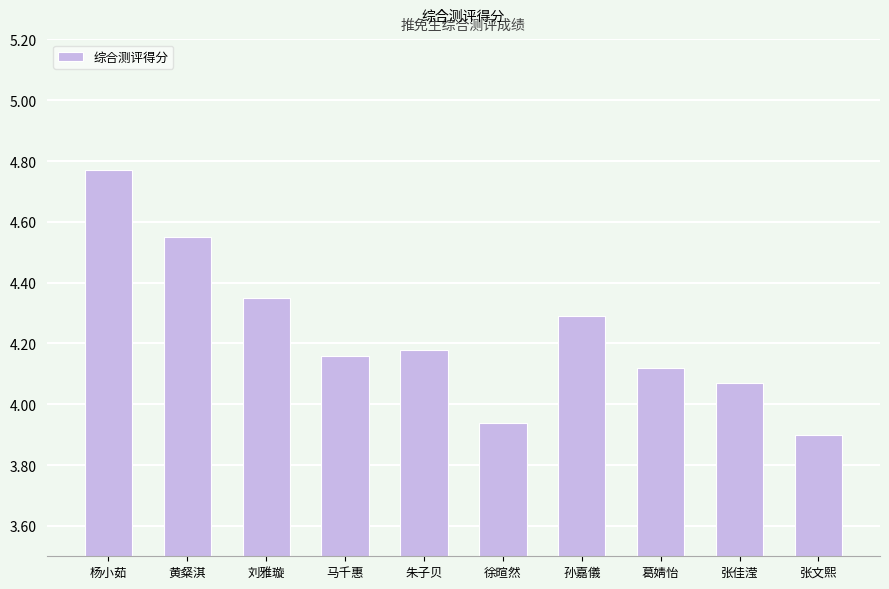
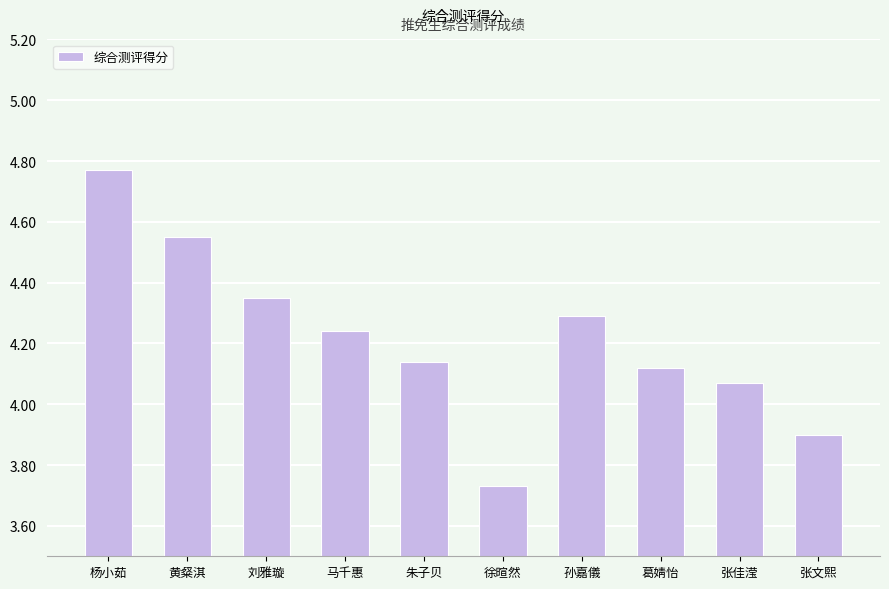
  {
    "杨小茹": 4.77,
    "黄粲淇": 4.55,
    "刘雅璇": 4.35,
-   "马千惠": 4.16,
-   "朱子贝": 4.18,
-   "徐暄然": 3.94,
+   "马千惠": 4.24,
+   "朱子贝": 4.14,
+   "徐暄然": 3.73,
    "孙嘉儀": 4.29,
    "葛婧怡": 4.12,
    "张佳滢": 4.07,
    "张文熙": 3.90
  }
